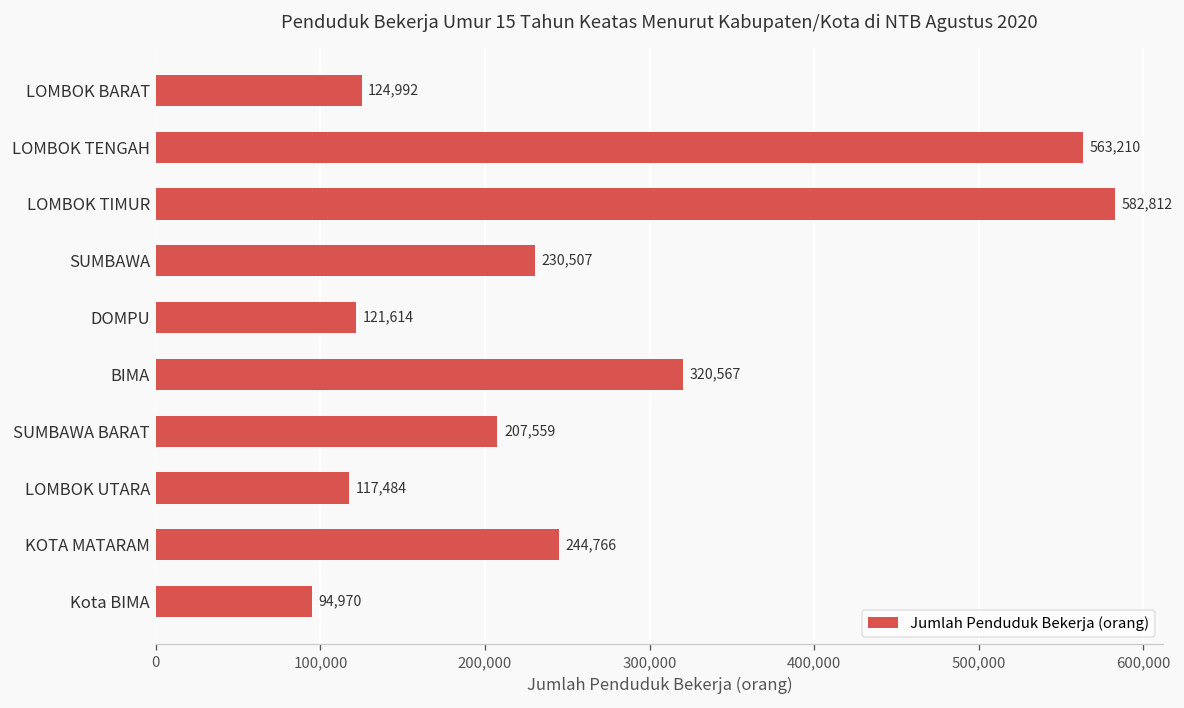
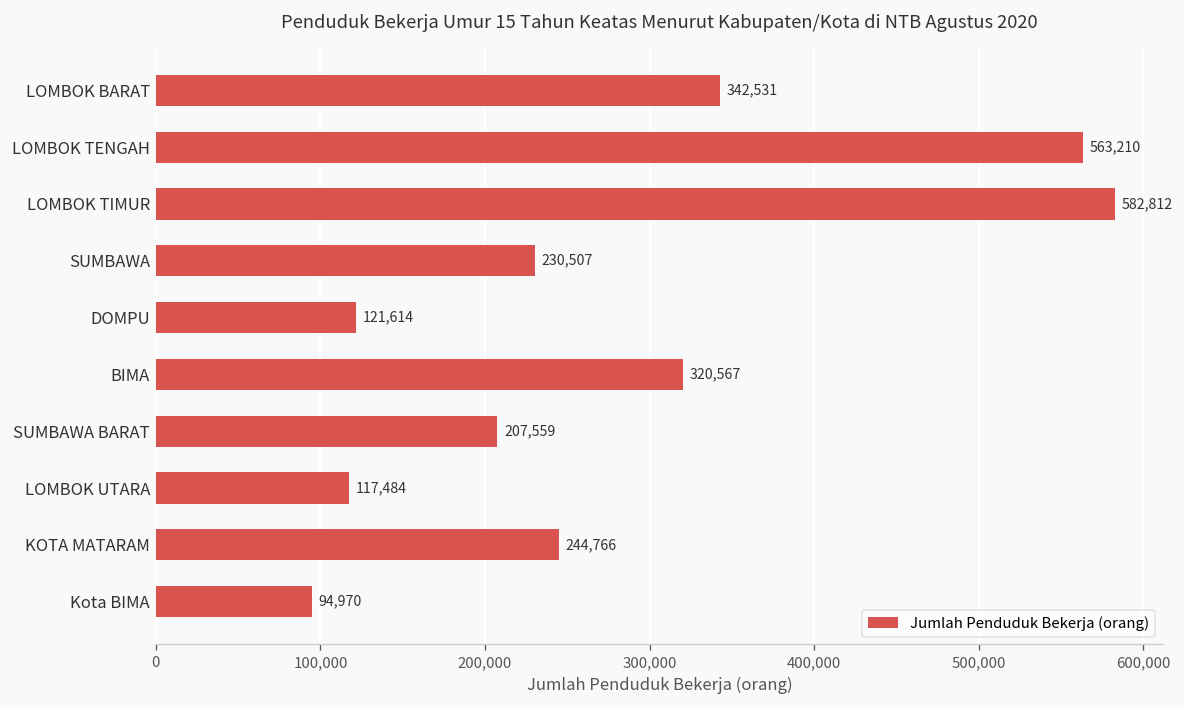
  {
-   "LOMBOK BARAT": "124,992",
+   "LOMBOK BARAT": "342,531",
    "LOMBOK TENGAH": "563,210",
    "LOMBOK TIMUR": "582,812",
    "SUMBAWA": "230,507",
    "DOMPU": "121,614",
    "BIMA": "320,567",
    "SUMBAWA BARAT": "207,559",
    "LOMBOK UTARA": "117,484",
    "KOTA MATARAM": "244,766",
    "Kota BIMA": "94,970"
  }
